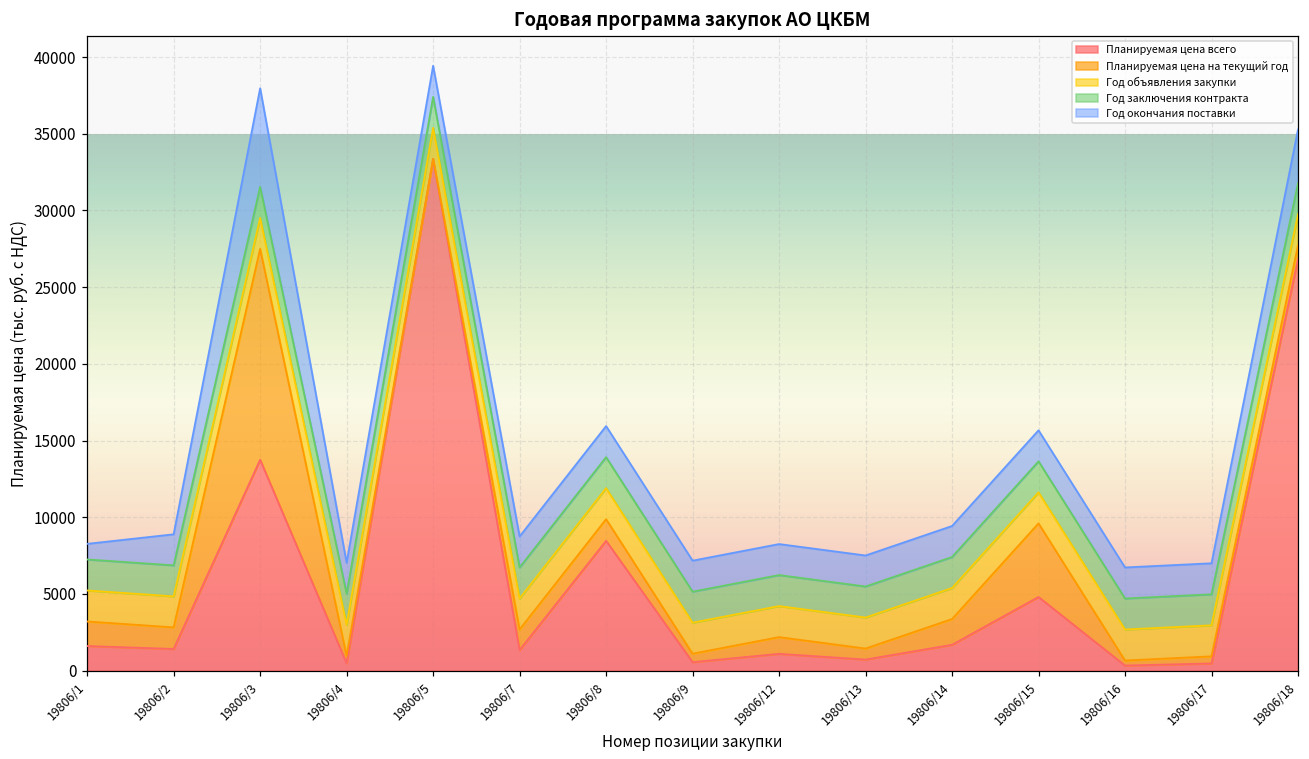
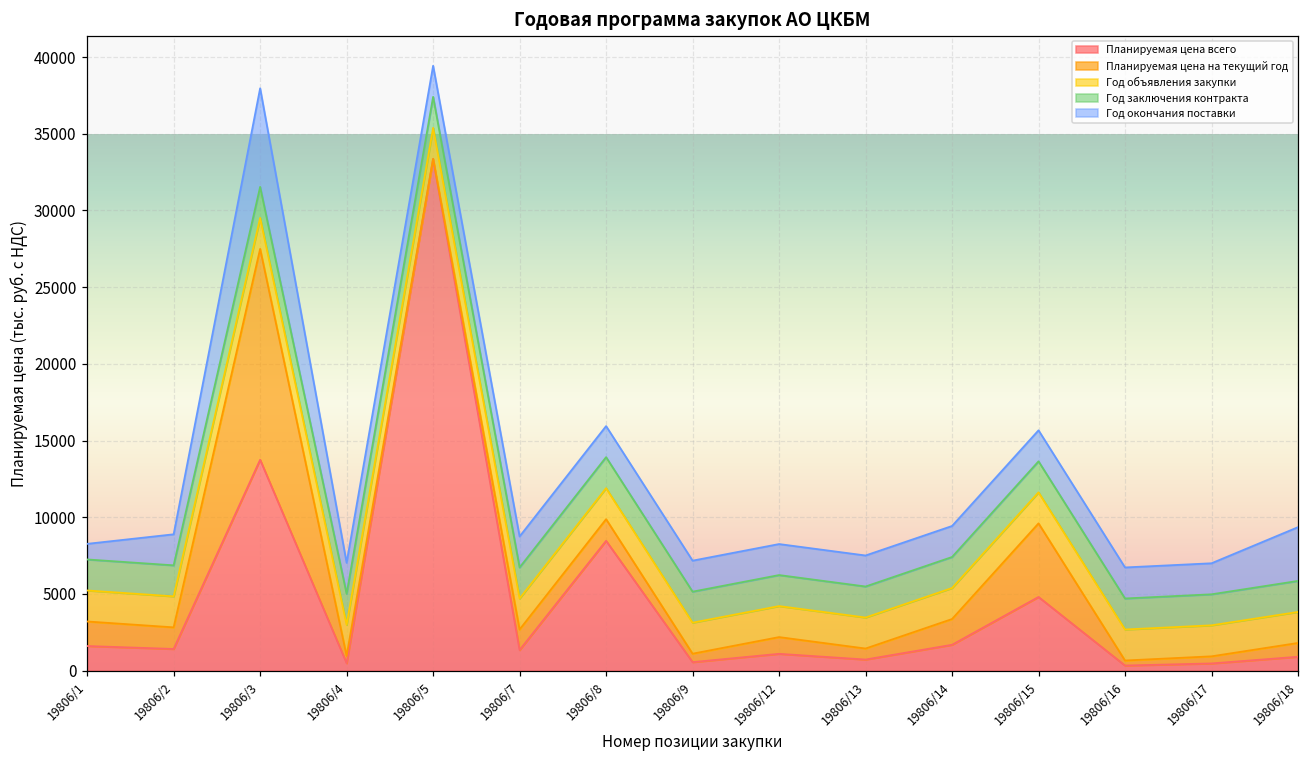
  {
    "Планируемая цена всего": {
      "19806/1": 1600,
      "19806/2": 1400,
      "19806/3": 13700,
      "19806/4": 500,
      "19806/7": 1300,
      "19806/8": 8500,
      "19806/9": 600,
      "19806/12": 1100,
      "19806/13": 700,
      "19806/14": 1700,
      "19806/15": 4800,
      "19806/16": 300,
      "19806/17": 500,
-     "19806/18": 26800
+     "19806/18": 900
    },
    "Год заключения контракта": {
      "19806/1": 2000,
      "19806/2": 2000,
      "19806/3": 2000,
      "19806/4": 2000,
      "19806/5": 2000,
      "19806/7": 2000,
      "19806/8": 2000,
      "19806/9": 2000,
      "19806/12": 2000,
      "19806/13": 2000,
      "19806/14": 2000,
      "19806/15": 2000,
      "19806/16": 2000,
      "19806/17": 2000,
      "19806/18": 2000
    },
    "Год окончания поставки": {
      "19806/1": 1000,
      "19806/2": 2000,
      "19806/3": 6400,
      "19806/4": 2000,
      "19806/5": 2000,
      "19806/7": 2000,
      "19806/8": 2000,
      "19806/9": 2000,
      "19806/12": 2000,
      "19806/13": 2000,
      "19806/14": 2000,
      "19806/15": 2000,
      "19806/16": 2000,
      "19806/17": 2000,
      "19806/18": 3500
    }
  }
